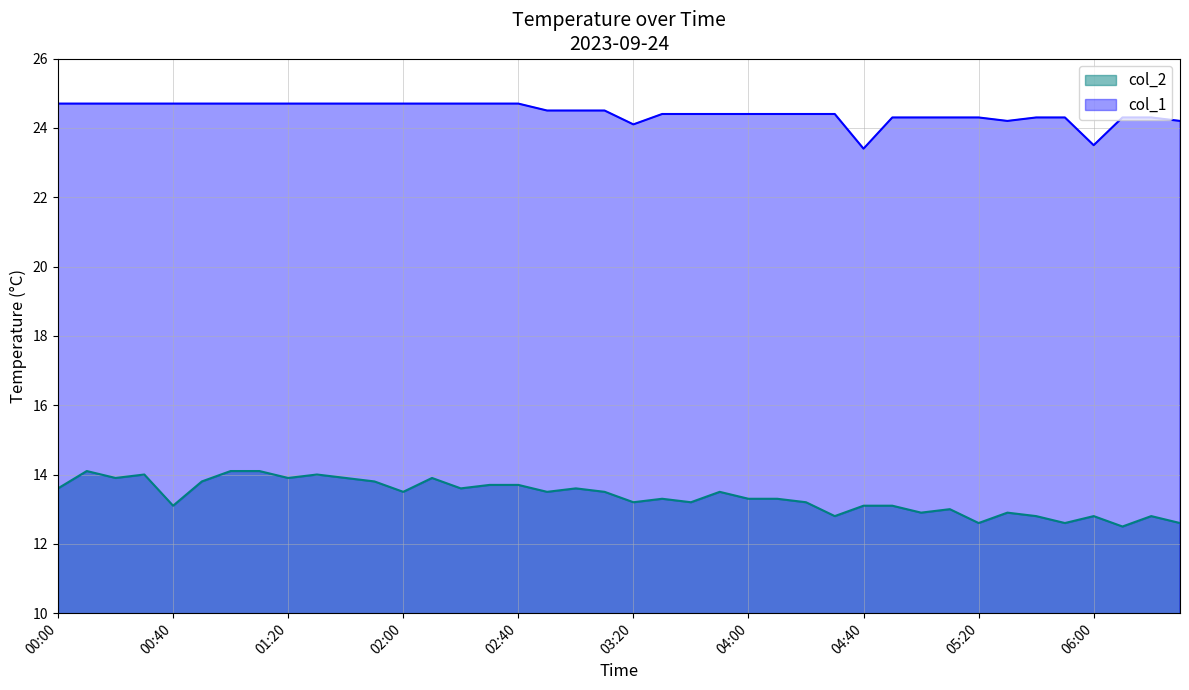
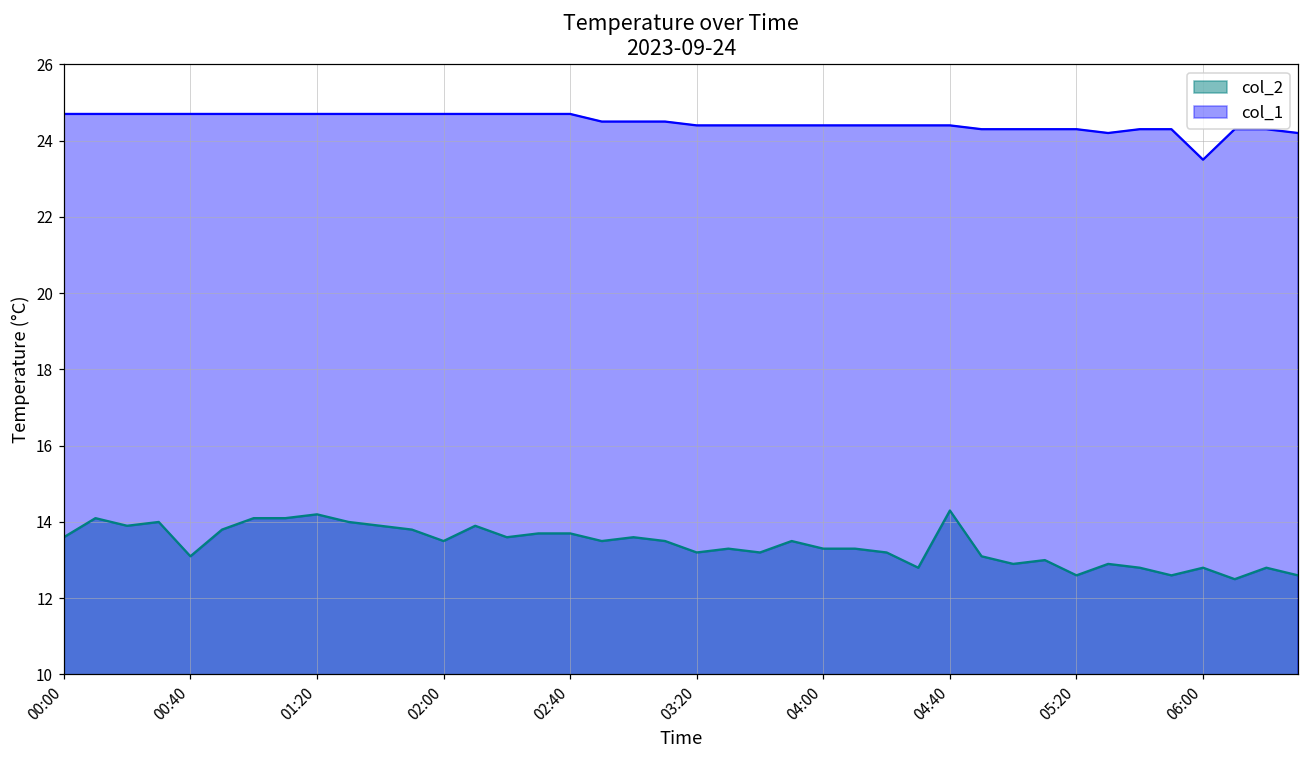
  {
    "col_2": {
      "00:00": 13.6,
      "00:40": 13.1,
-     "01:20": 13.9,
+     "01:20": 14.2,
      "02:00": 13.5,
      "02:40": 13.7,
      "03:20": 13.2,
      "04:00": 13.3,
-     "04:40": 13.1,
+     "04:40": 14.3,
      "05:20": 12.6,
      "06:00": 12.8
    },
    "col_1": {
      "00:00": 24.7,
      "00:40": 24.7,
      "01:20": 24.7,
      "02:00": 24.7,
      "02:40": 24.7,
-     "03:20": 24.1,
+     "03:20": 24.4,
      "04:00": 24.4,
-     "04:40": 23.4,
+     "04:40": 24.4,
      "05:20": 24.3,
      "06:00": 23.5
    }
  }
